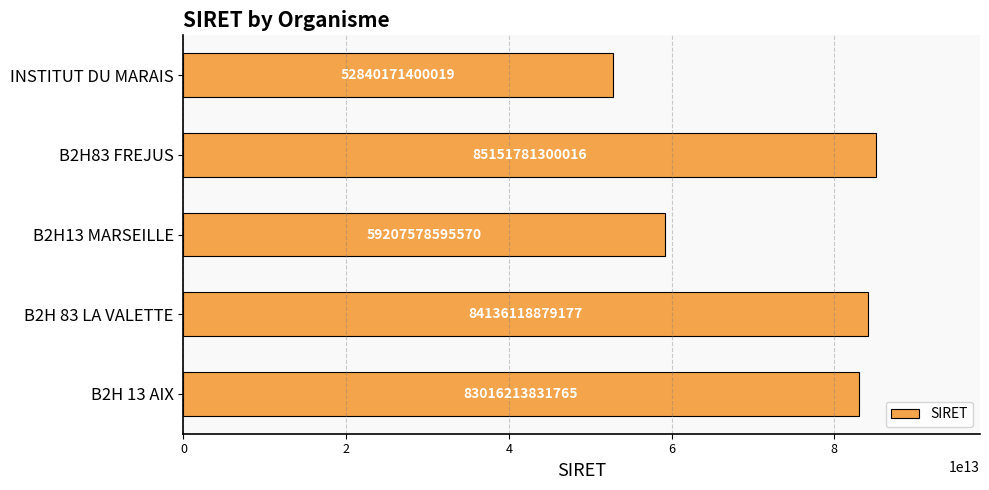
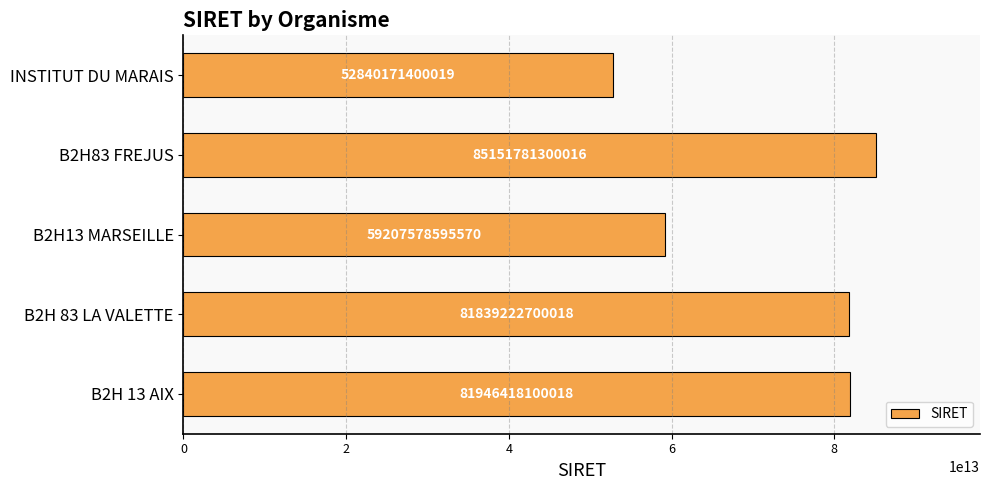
  {
    "INSTITUT DU MARAIS": 52840171400019,
    "B2H83 FREJUS": 85151781300016,
    "B2H13 MARSEILLE": 59207578595570,
-   "B2H 83 LA VALETTE": 84136118879177,
-   "B2H 13 AIX": 83016213831765
+   "B2H 83 LA VALETTE": 81839222700018,
+   "B2H 13 AIX": 81946418100018
  }
